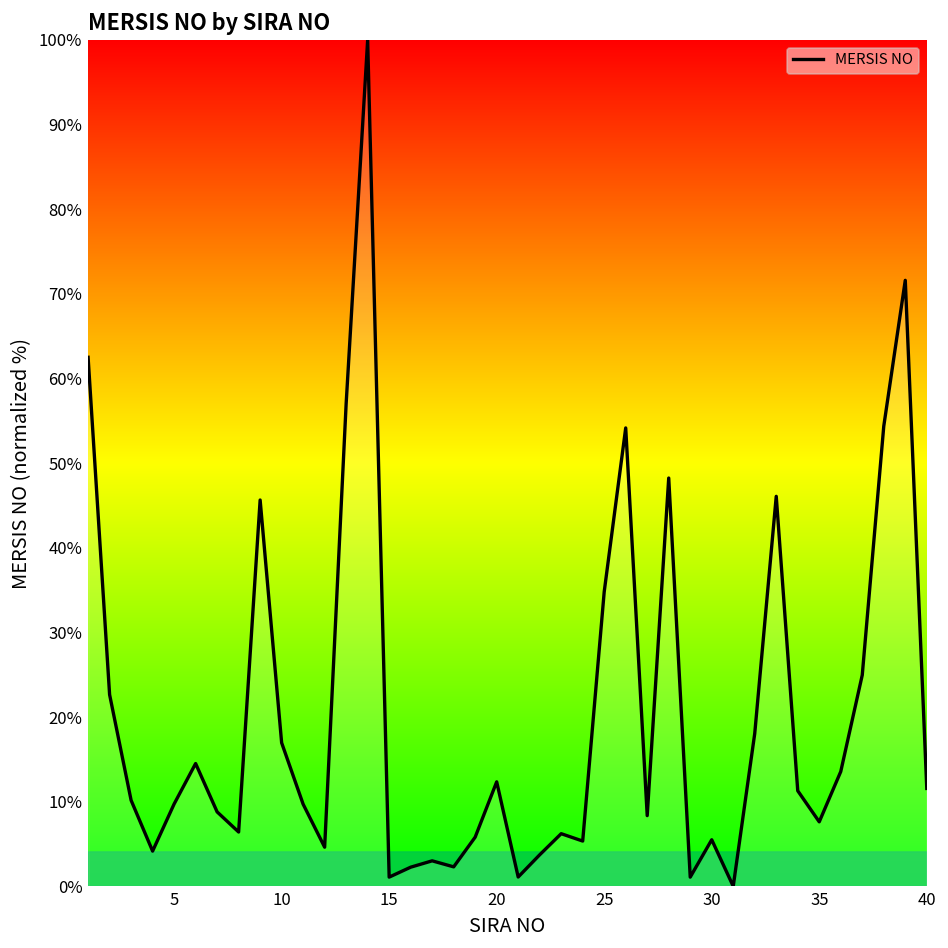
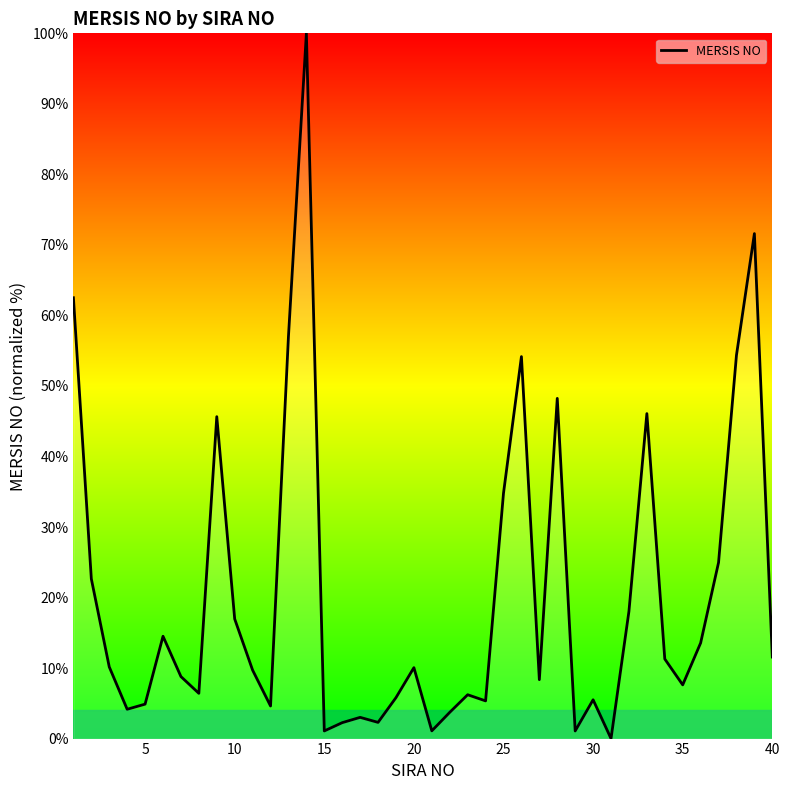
  {
-   "5": "10%",
+   "5": "5%",
    "10": "17%",
-   "20": "12%",
+   "20": "10%",
    "25": "35%",
    "30": "6%",
    "35": "8%",
    "40": "12%"
  }
